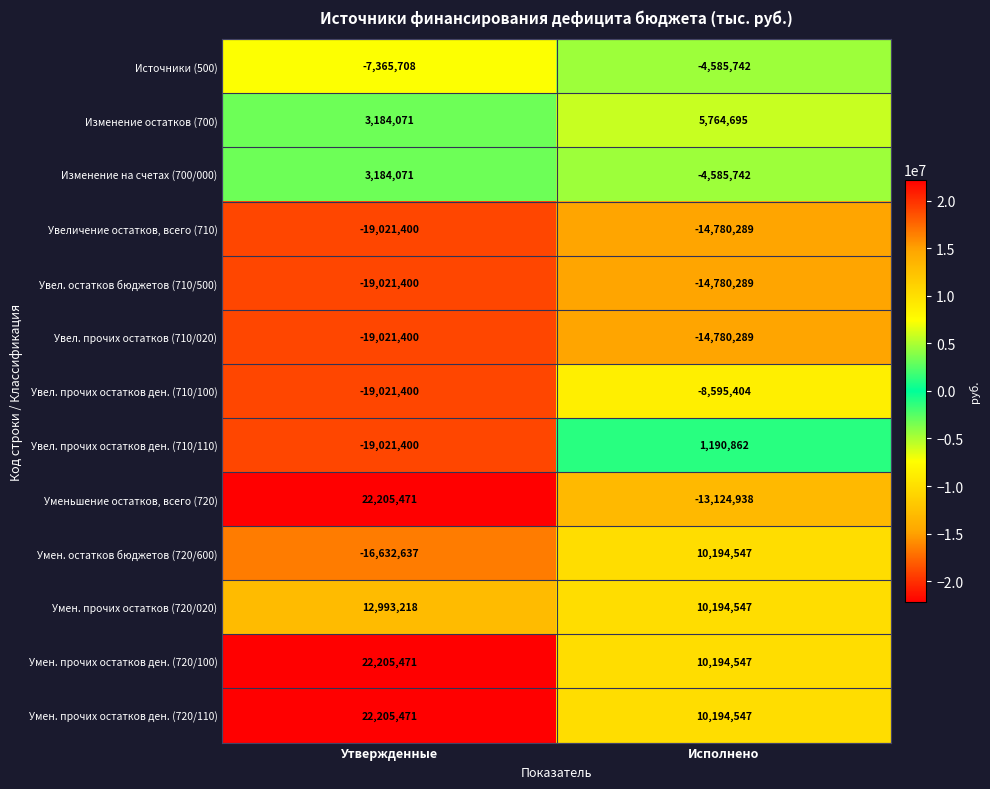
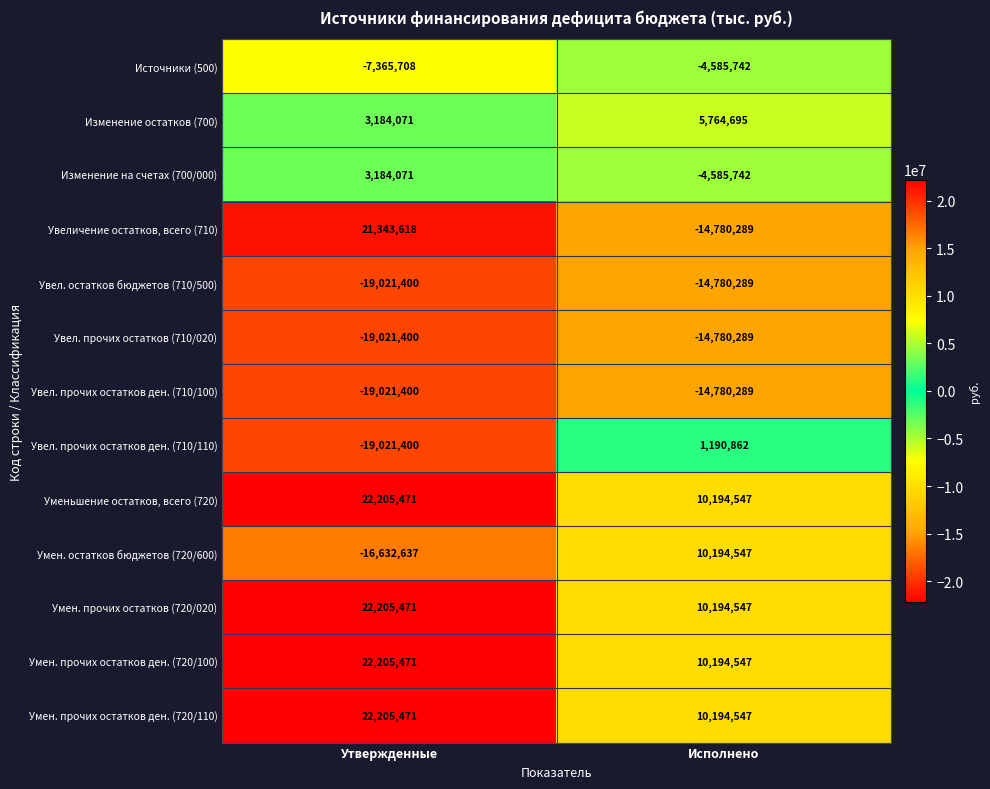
  {
    "Источники (500)": {
      "Утвержденные": "-7,365,708",
      "Исполнено": "-4,585,742"
    },
    "Изменение остатков (700)": {
      "Утвержденные": "3,184,071",
      "Исполнено": "5,764,695"
    },
    "Изменение на счетах (700/000)": {
      "Утвержденные": "3,184,071",
      "Исполнено": "-4,585,742"
    },
    "Увеличение остатков, всего (710)": {
-     "Утвержденные": "-19,021,400",
+     "Утвержденные": "21,343,618",
      "Исполнено": "-14,780,289"
    },
    "Увел. остатков бюджетов (710/500)": {
      "Утвержденные": "-19,021,400",
      "Исполнено": "-14,780,289"
    },
    "Увел. прочих остатков (710/020)": {
      "Утвержденные": "-19,021,400",
      "Исполнено": "-14,780,289"
    },
    "Увел. прочих остатков ден. (710/100)": {
      "Утвержденные": "-19,021,400",
-     "Исполнено": "-8,595,404"
+     "Исполнено": "-14,780,289"
    },
    "Увел. прочих остатков ден. (710/110)": {
      "Утвержденные": "-19,021,400",
      "Исполнено": "1,190,862"
    },
    "Уменьшение остатков, всего (720)": {
      "Утвержденные": "22,205,471",
-     "Исполнено": "-13,124,938"
+     "Исполнено": "10,194,547"
    },
    "Умен. остатков бюджетов (720/600)": {
      "Утвержденные": "-16,632,637",
      "Исполнено": "10,194,547"
    },
    "Умен. прочих остатков (720/020)": {
-     "Утвержденные": "12,993,218",
+     "Утвержденные": "22,205,471",
      "Исполнено": "10,194,547"
    },
    "Умен. прочих остатков ден. (720/100)": {
      "Утвержденные": "22,205,471",
      "Исполнено": "10,194,547"
    },
    "Умен. прочих остатков ден. (720/110)": {
      "Утвержденные": "22,205,471",
      "Исполнено": "10,194,547"
    }
  }
